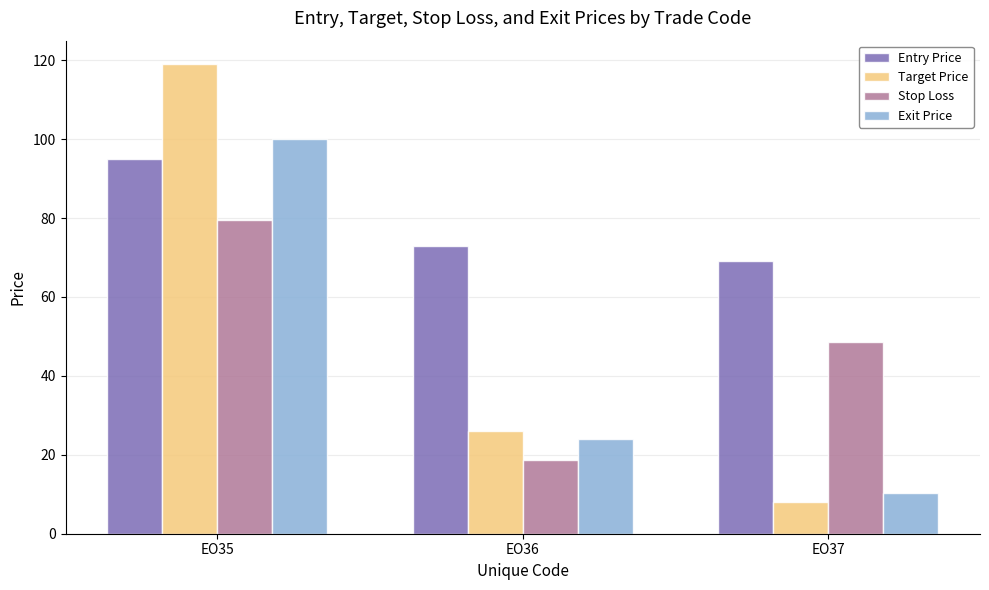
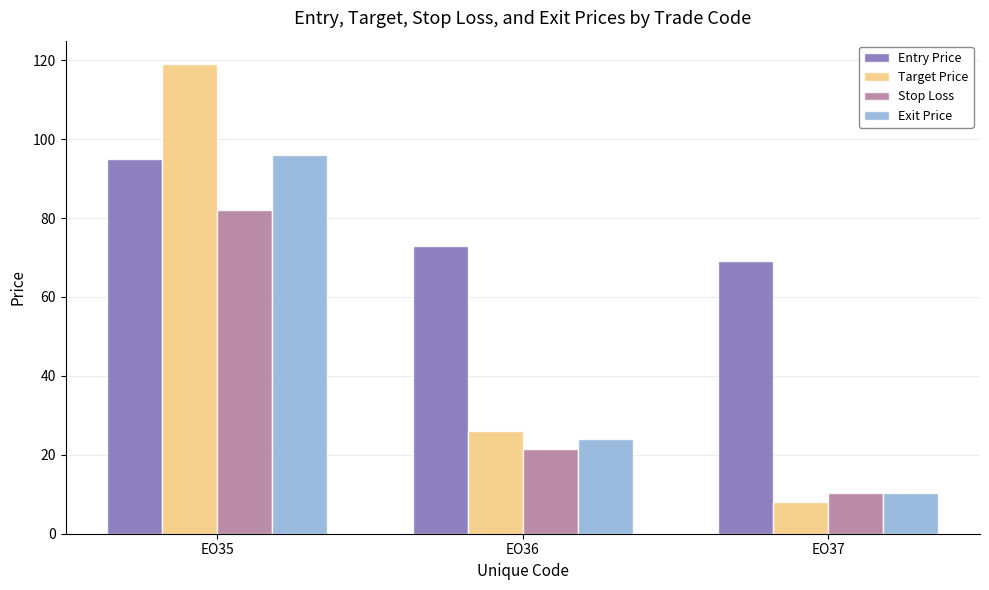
  {
    "Entry Price": {
      "EO35": 95,
      "EO36": 73,
      "EO37": 69
    },
    "Target Price": {
      "EO35": 119,
      "EO36": 26,
      "EO37": 8
    },
    "Stop Loss": {
-     "EO35": 80,
-     "EO36": 19,
-     "EO37": 49
+     "EO35": 82,
+     "EO36": 21,
+     "EO37": 10
    },
    "Exit Price": {
-     "EO35": 100,
+     "EO35": 96,
      "EO36": 24,
      "EO37": 10
    }
  }
